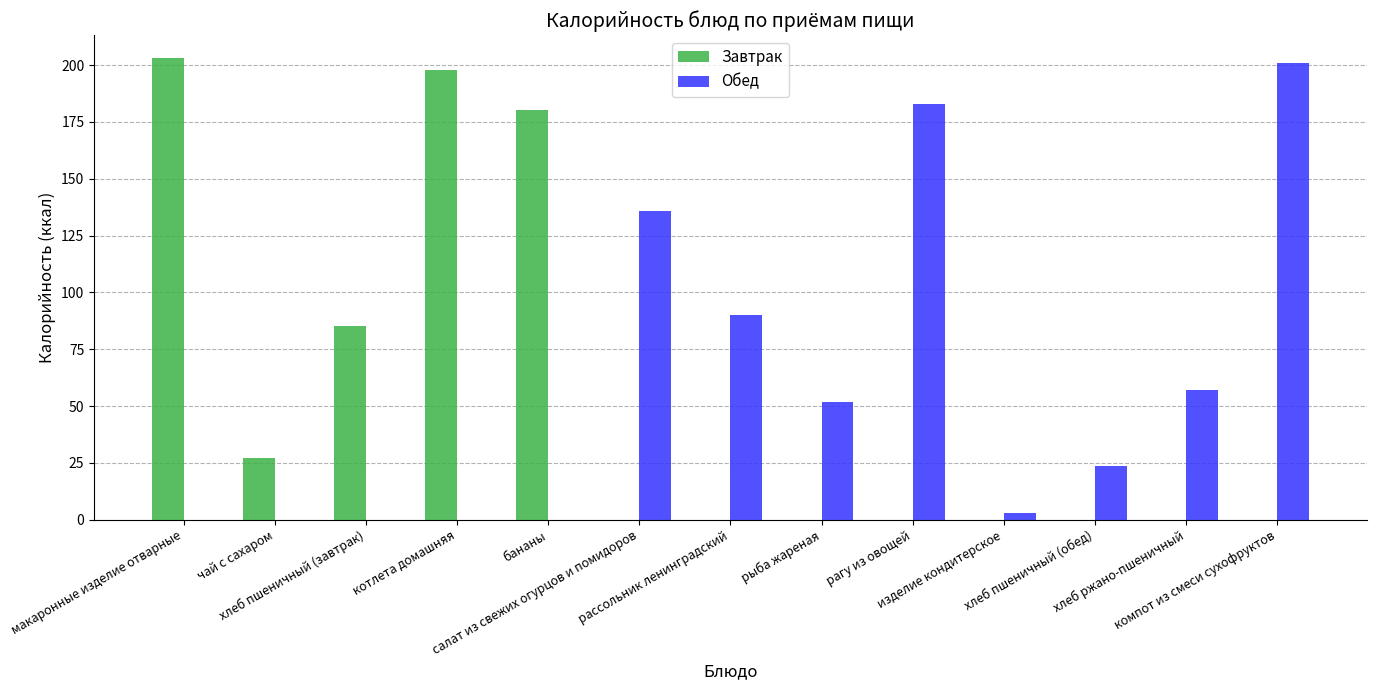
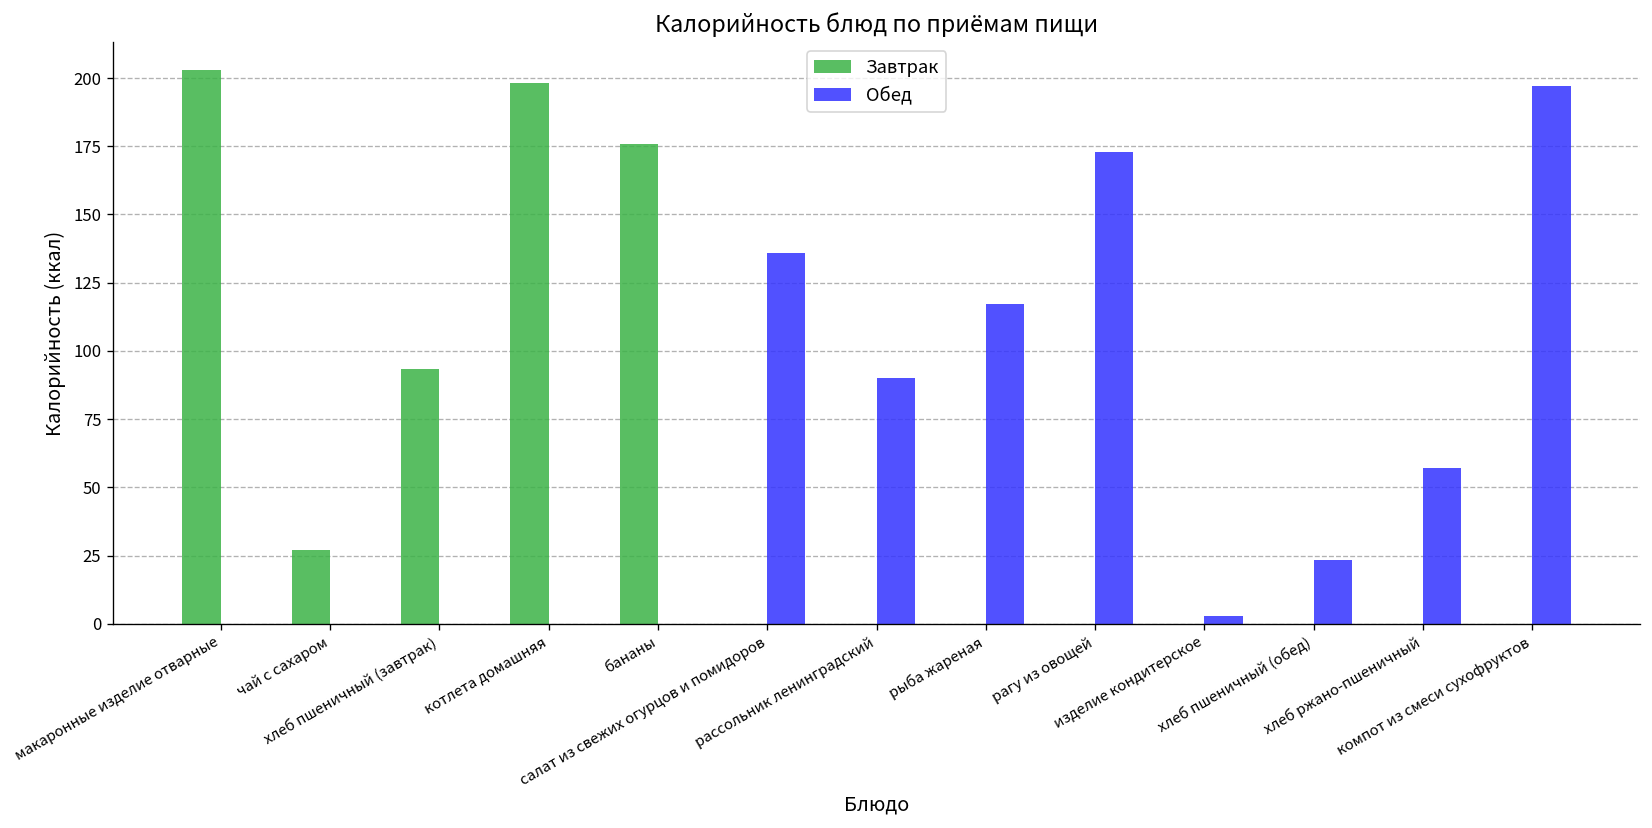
  {
    "Завтрак": {
      "макаронные изделие отварные": 203,
      "чай с сахаром": 27,
-     "хлеб пшеничный (завтрак)": 85,
+     "хлеб пшеничный (завтрак)": 94,
      "котлета домашняя": 198,
-     "бананы": 180,
+     "бананы": 176,
      "салат из свежих огурцов и помидоров": 0,
      "рассольник ленинградский": 0,
      "рыба жареная": 0,
      "рагу из овощей": 0,
      "изделие кондитерское": 0,
      "хлеб пшеничный (обед)": 0,
      "хлеб ржано-пшеничный": 0,
      "компот из смеси сухофруктов": 0
    },
    "Обед": {
      "макаронные изделие отварные": 0,
      "чай с сахаром": 0,
      "хлеб пшеничный (завтрак)": 0,
      "котлета домашняя": 0,
      "бананы": 0,
      "салат из свежих огурцов и помидоров": 136,
      "рассольник ленинградский": 90,
-     "рыба жареная": 52,
-     "рагу из овощей": 183,
+     "рыба жареная": 117,
+     "рагу из овощей": 173,
      "изделие кондитерское": 3,
      "хлеб пшеничный (обед)": 24,
      "хлеб ржано-пшеничный": 57,
-     "компот из смеси сухофруктов": 201
+     "компот из смеси сухофруктов": 197
    }
  }
